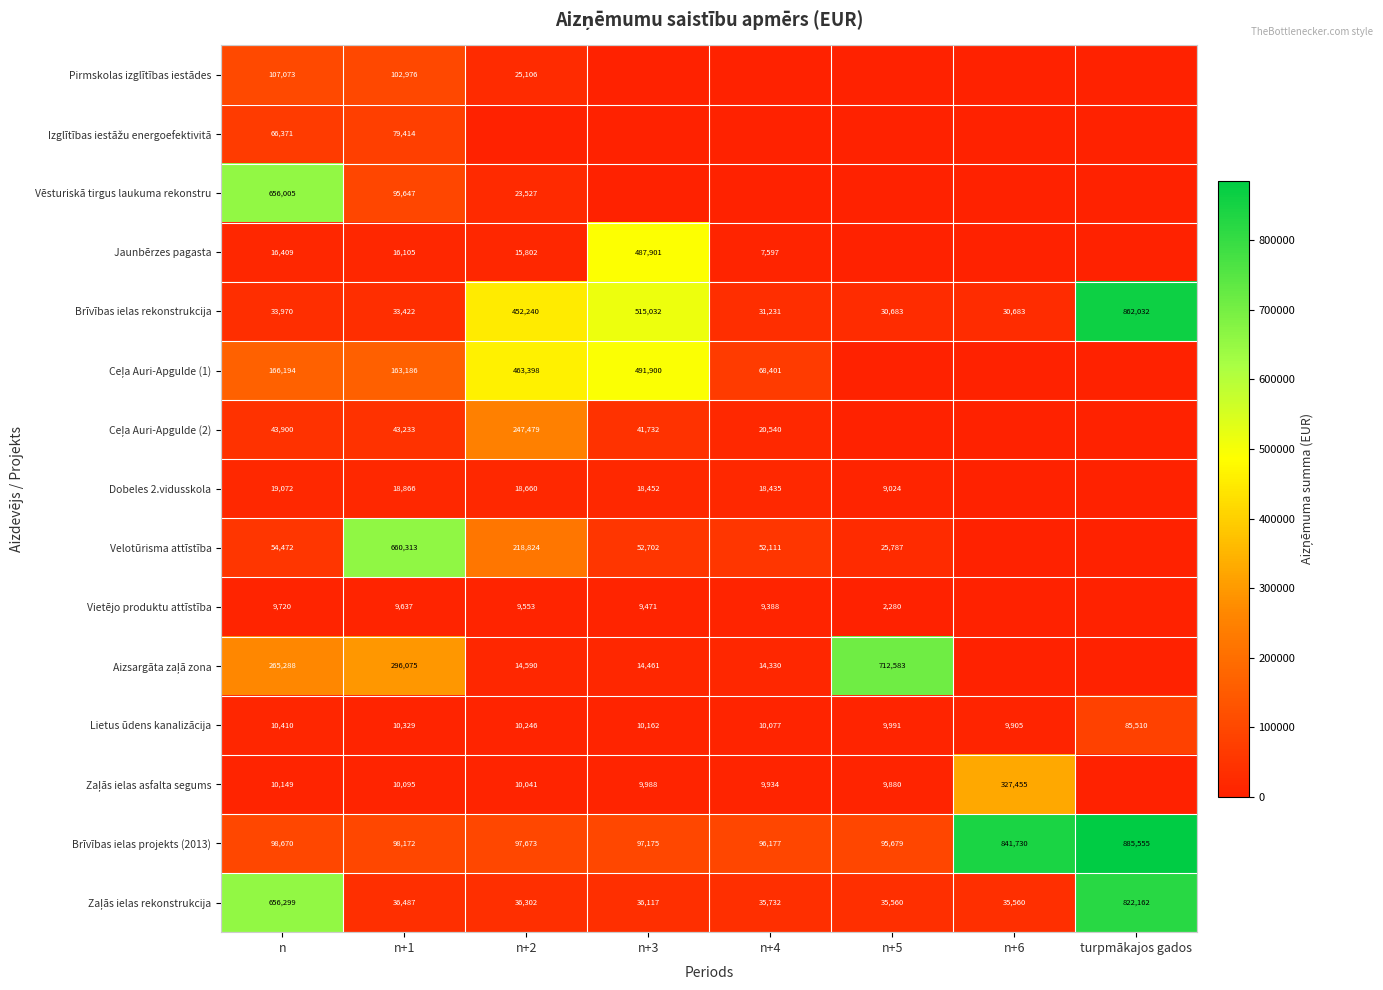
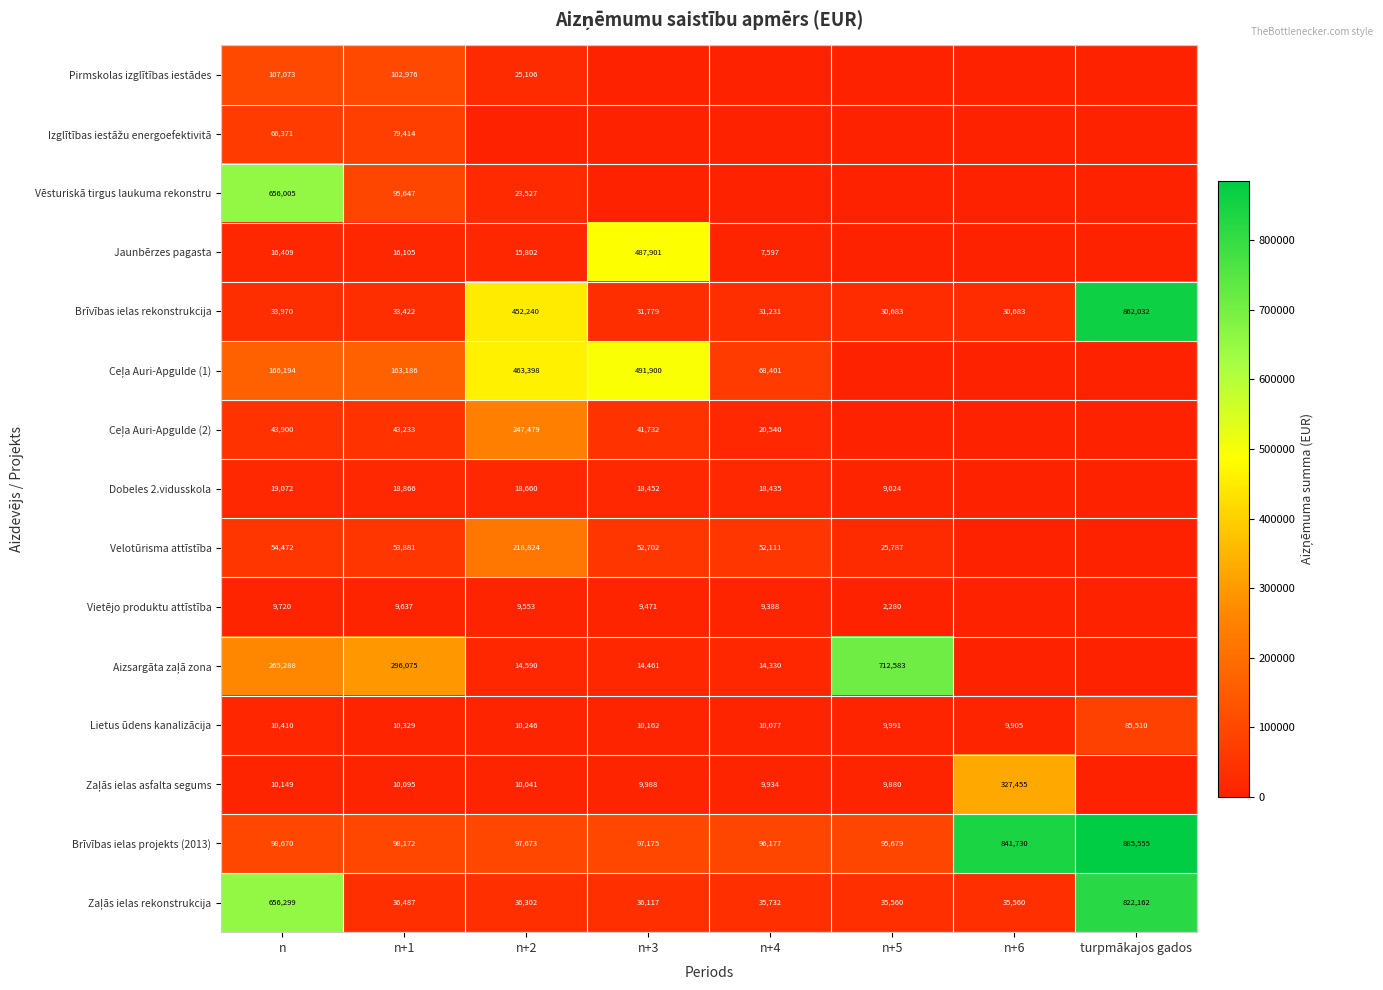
  {
    "Pirmskolas izglītības iestādes": {
      "n": "107,073",
      "n+1": "102,976",
      "n+2": "25,106"
    },
    "Izglītības iestāžu energoefektivitā": {
      "n": "66,371",
      "n+1": "79,414"
    },
    "Vēsturiskā tirgus laukuma rekonstru": {
      "n": "656,005",
      "n+1": "95,647",
      "n+2": "23,527"
    },
    "Jaunbērzes pagasta": {
      "n": "16,409",
      "n+1": "16,105",
      "n+2": "15,802",
      "n+3": "487,901",
      "n+4": "7,597"
    },
    "Brīvības ielas rekonstrukcija": {
      "n": "33,970",
      "n+1": "33,422",
      "n+2": "452,240",
-     "n+3": "515,032",
+     "n+3": "31,779",
      "n+4": "31,231",
      "n+5": "30,683",
      "n+6": "30,683",
      "turpmākajos gados": "862,032"
    },
    "Ceļa Auri-Apgulde (1)": {
      "n": "166,194",
      "n+1": "163,186",
      "n+2": "463,398",
      "n+3": "491,900",
      "n+4": "68,401"
    },
    "Ceļa Auri-Apgulde (2)": {
      "n": "43,900",
      "n+1": "43,233",
      "n+2": "247,479",
      "n+3": "41,732",
      "n+4": "20,540"
    },
    "Dobeles 2.vidusskola": {
      "n": "19,072",
      "n+1": "18,866",
      "n+2": "18,660",
      "n+3": "18,452",
      "n+4": "18,435",
      "n+5": "9,024"
    },
    "Velotūrisma attīstība": {
      "n": "54,472",
-     "n+1": "660,313",
+     "n+1": "53,881",
      "n+2": "218,824",
      "n+3": "52,702",
      "n+4": "52,111",
      "n+5": "25,787"
    },
    "Vietējo produktu attīstība": {
      "n": "9,720",
      "n+1": "9,637",
      "n+2": "9,553",
      "n+3": "9,471",
      "n+4": "9,388",
      "n+5": "2,280"
    },
    "Aizsargāta zaļā zona": {
      "n": "265,288",
      "n+1": "296,075",
      "n+2": "14,590",
      "n+3": "14,461",
      "n+4": "14,330",
      "n+5": "712,583"
    },
    "Lietus ūdens kanalizācija": {
      "n": "10,410",
      "n+1": "10,329",
      "n+2": "10,246",
      "n+3": "10,162",
      "n+4": "10,077",
      "n+5": "9,991",
      "n+6": "9,905",
      "turpmākajos gados": "85,510"
    },
    "Zaļās ielas asfalta segums": {
      "n": "10,149",
      "n+1": "10,095",
      "n+2": "10,041",
      "n+3": "9,988",
      "n+4": "9,934",
      "n+5": "9,880",
      "n+6": "327,455"
    },
    "Brīvības ielas projekts (2013)": {
      "n": "98,670",
      "n+1": "98,172",
      "n+2": "97,673",
      "n+3": "97,175",
      "n+4": "96,177",
      "n+5": "95,679",
      "n+6": "841,730",
      "turpmākajos gados": "885,555"
    },
    "Zaļās ielas rekonstrukcija": {
      "n": "656,299",
      "n+1": "36,487",
      "n+2": "36,302",
      "n+3": "36,117",
      "n+4": "35,732",
      "n+5": "35,560",
      "n+6": "35,560",
      "turpmākajos gados": "822,162"
    }
  }
